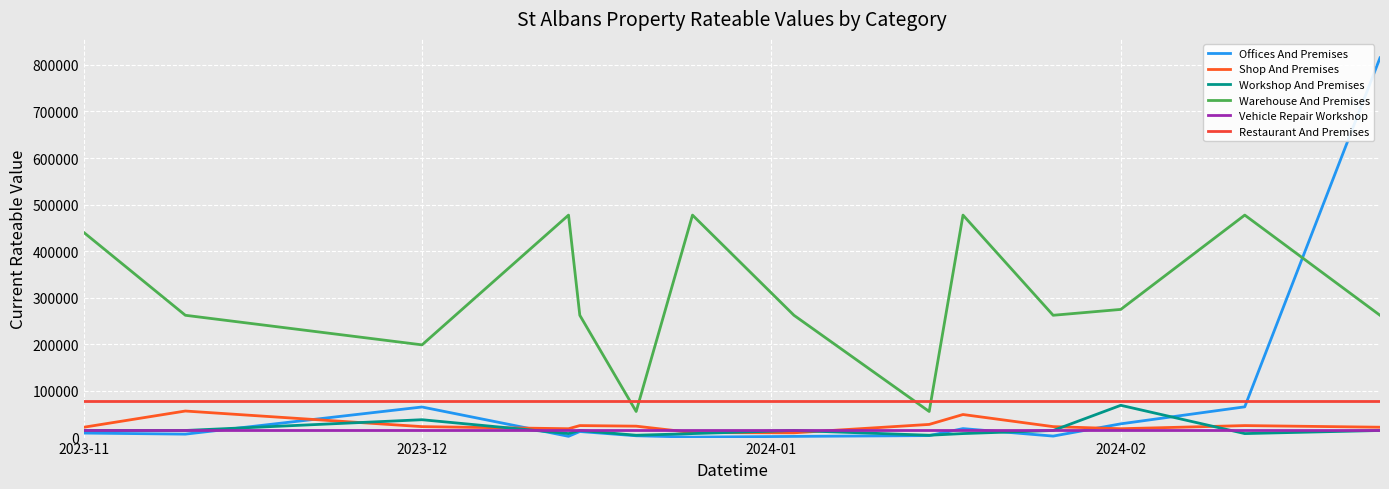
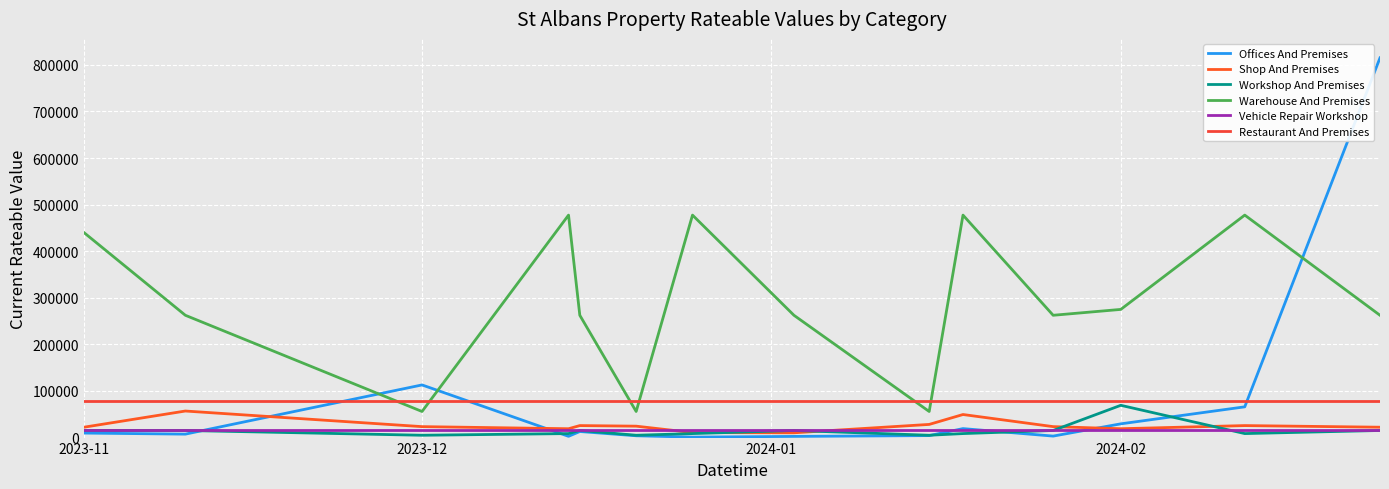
  {
    "Offices And Premises": {
      "2023-11": 10000,
-     "2023-12": 70000,
+     "2023-12": 110000,
      "2024-02": 30000
    },
    "Workshop And Premises": {
-     "2023-12": 40000,
+     "2023-12": 10000,
      "2024-02": 70000
    },
    "Warehouse And Premises": {
      "2023-11": 440000,
-     "2023-12": 200000,
+     "2023-12": 60000,
      "2024-02": 280000
    },
    "Vehicle Repair Workshop": {
      "2023-12": 20000
    }
  }
